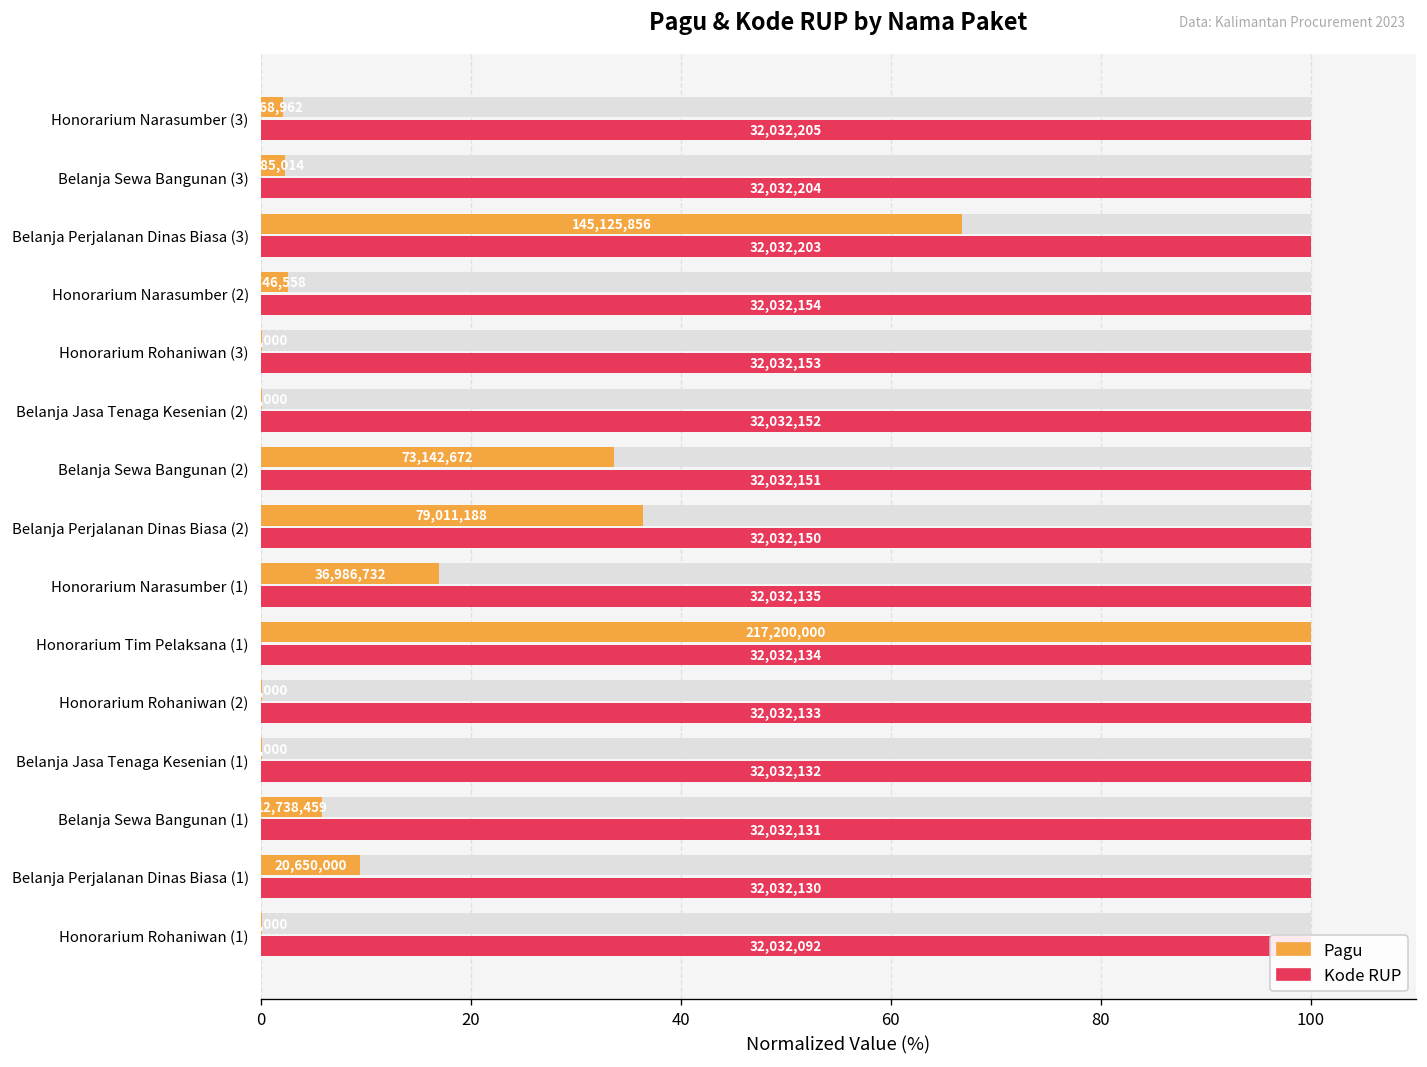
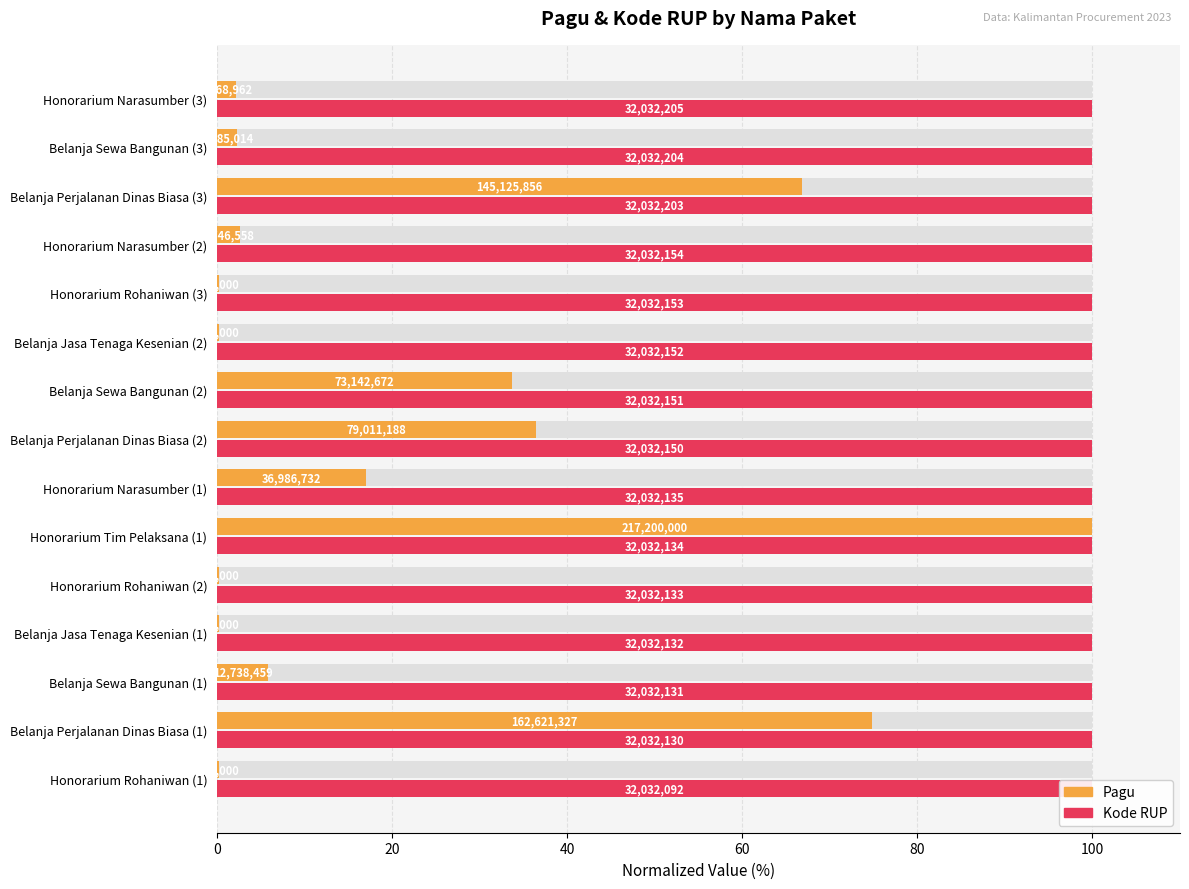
  {
    "Pagu": {
-     "Belanja Perjalanan Dinas Biasa (1)": "20,650,000"
+     "Belanja Perjalanan Dinas Biasa (1)": "162,621,327"
    }
  }
